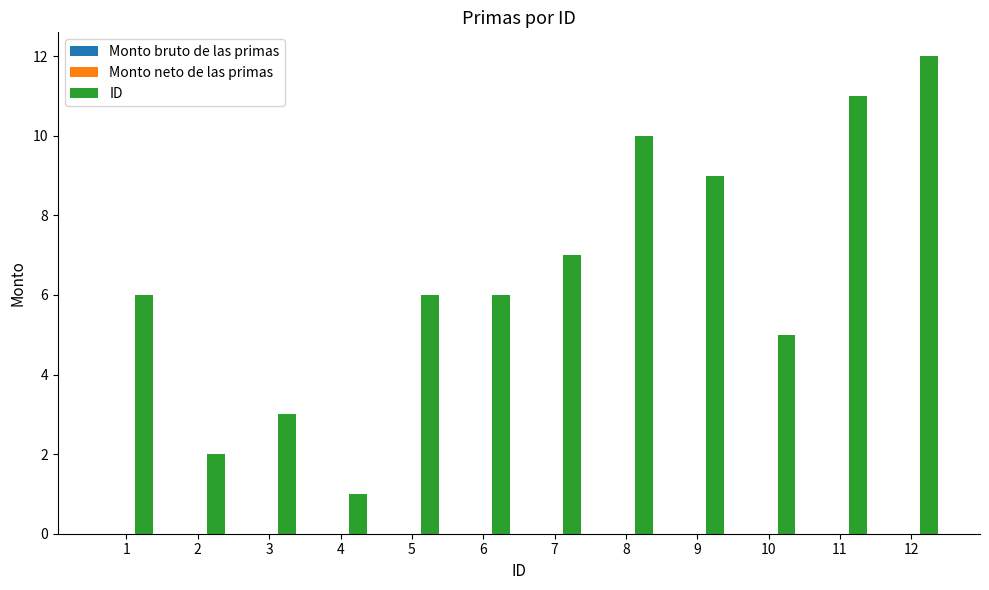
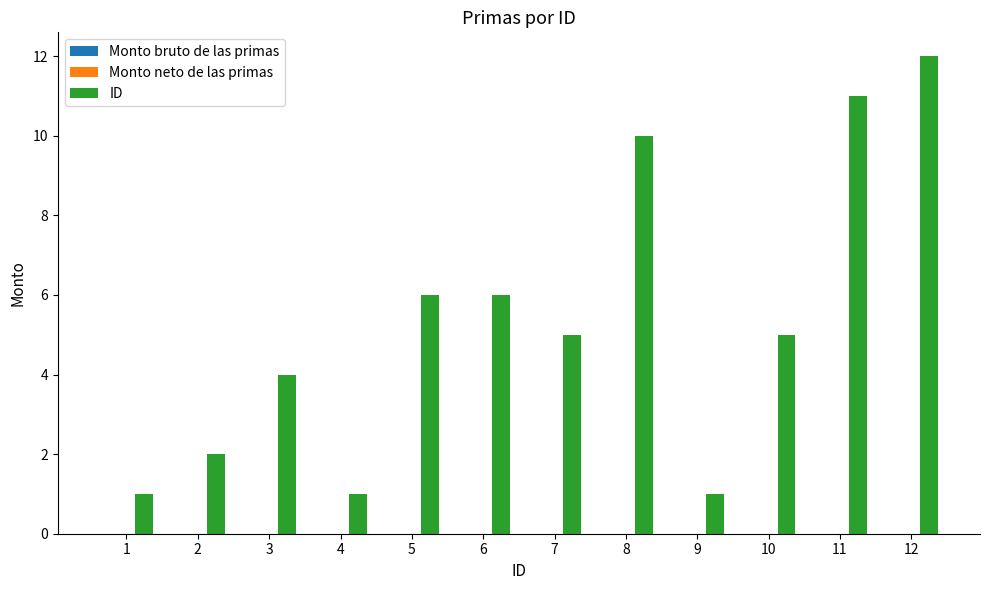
  {
    "Monto bruto de las primas": {
      "1": 0,
      "2": 0,
      "3": 0,
      "4": 0,
      "5": 0,
      "6": 0,
      "7": 0,
      "8": 0,
      "9": 0,
      "10": 0,
      "11": 0,
      "12": 0
    },
    "Monto neto de las primas": {
      "1": 0,
      "2": 0,
      "3": 0,
      "4": 0,
      "5": 0,
      "6": 0,
      "7": 0,
      "8": 0,
      "9": 0,
      "10": 0,
      "11": 0,
      "12": 0
    },
    "ID": {
-     "1": 6,
+     "1": 1,
      "2": 2,
-     "3": 3,
+     "3": 4,
      "4": 1,
      "5": 6,
      "6": 6,
-     "7": 7,
+     "7": 5,
      "8": 10,
-     "9": 9,
+     "9": 1,
      "10": 5,
      "11": 11,
      "12": 12
    }
  }
